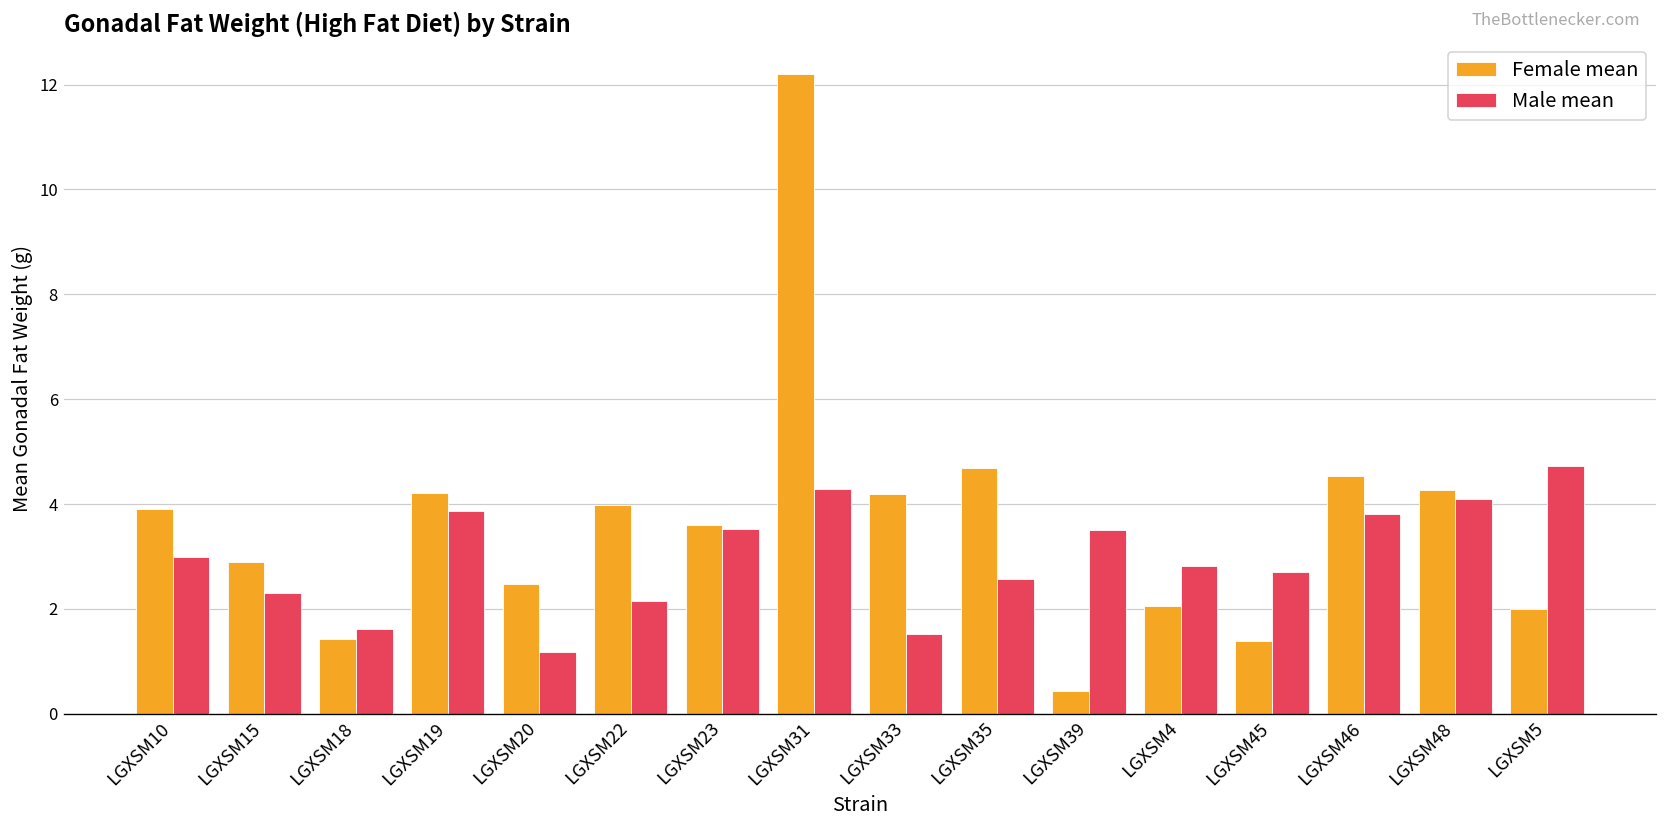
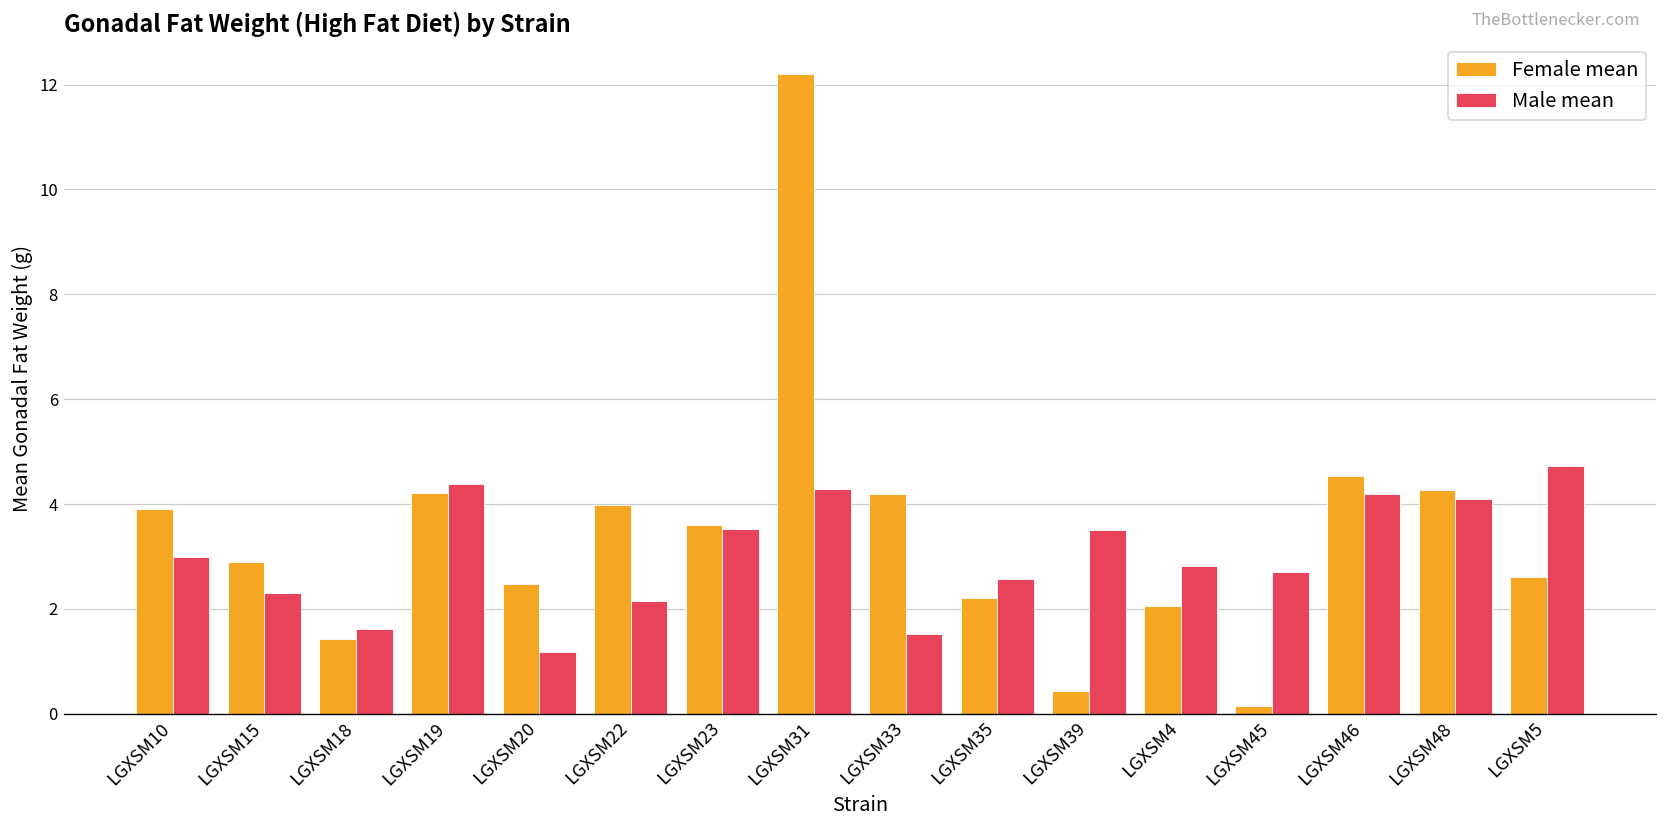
  {
    "Female mean": {
      "LGXSM10": 3.9,
      "LGXSM15": 2.9,
      "LGXSM18": 1.4,
      "LGXSM19": 4.2,
      "LGXSM20": 2.5,
      "LGXSM22": 4.0,
      "LGXSM23": 3.6,
      "LGXSM31": 12.2,
      "LGXSM33": 4.2,
-     "LGXSM35": 4.7,
+     "LGXSM35": 2.2,
      "LGXSM39": 0.4,
      "LGXSM4": 2.1,
-     "LGXSM45": 1.4,
+     "LGXSM45": 0.1,
      "LGXSM46": 4.5,
      "LGXSM48": 4.3,
-     "LGXSM5": 2.0
+     "LGXSM5": 2.6
    },
    "Male mean": {
      "LGXSM10": 3.0,
      "LGXSM15": 2.3,
      "LGXSM18": 1.6,
-     "LGXSM19": 3.9,
+     "LGXSM19": 4.4,
      "LGXSM20": 1.2,
      "LGXSM22": 2.2,
      "LGXSM23": 3.5,
      "LGXSM31": 4.3,
      "LGXSM33": 1.5,
      "LGXSM35": 2.6,
      "LGXSM39": 3.5,
      "LGXSM4": 2.8,
      "LGXSM45": 2.7,
-     "LGXSM46": 3.8,
+     "LGXSM46": 4.2,
      "LGXSM48": 4.1,
      "LGXSM5": 4.7
    }
  }
